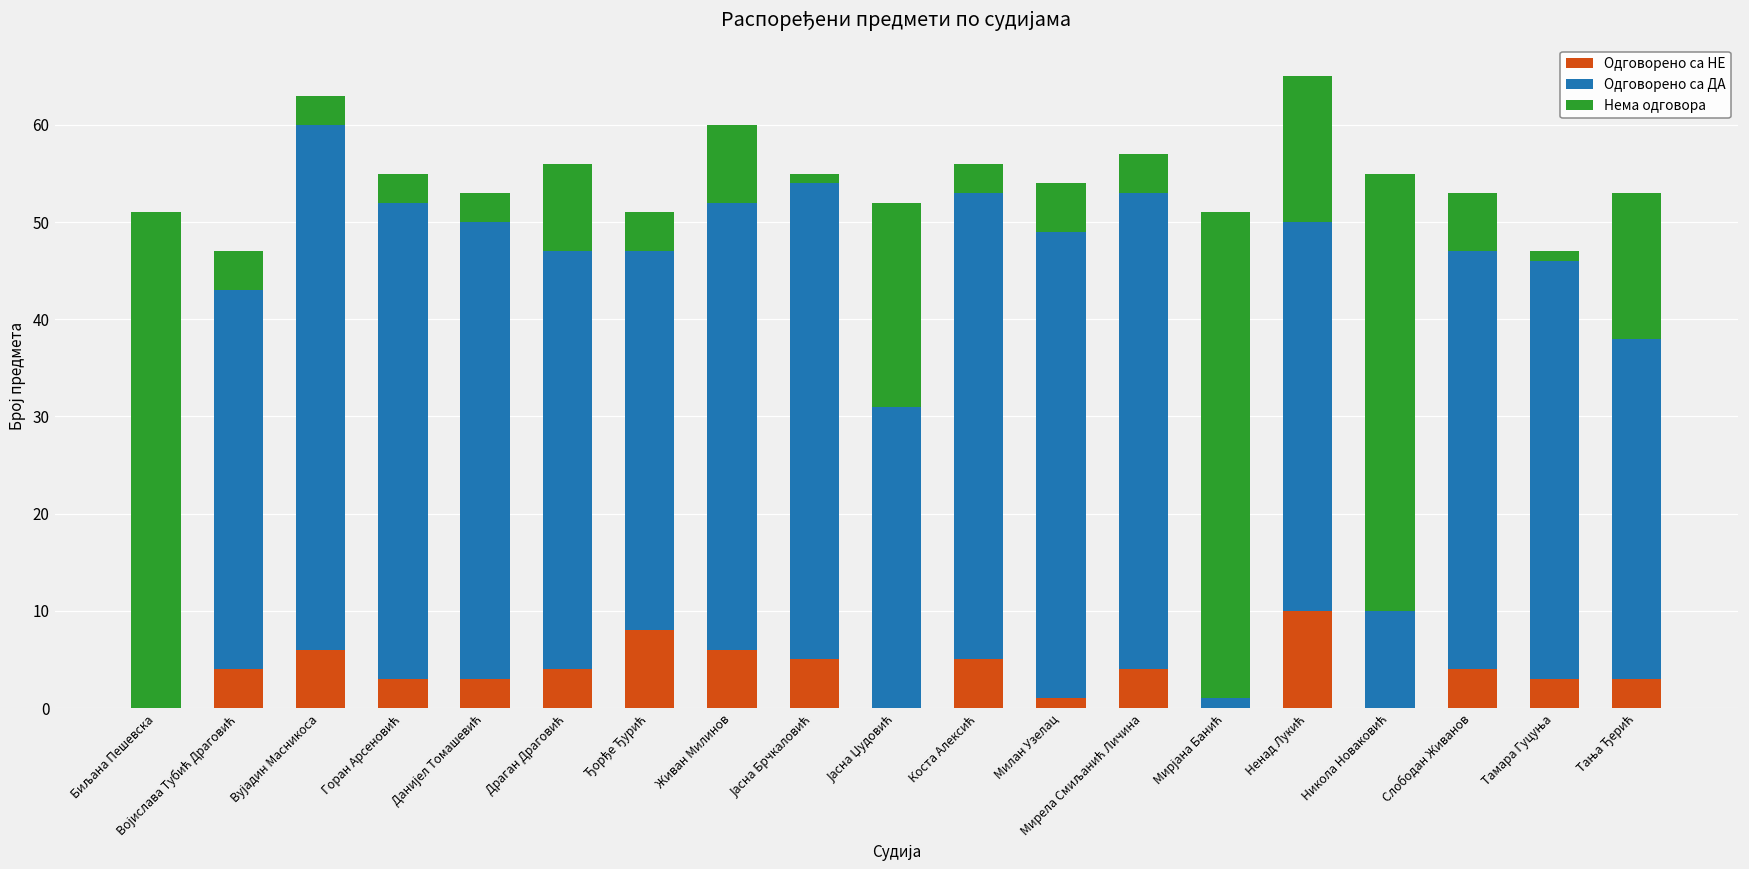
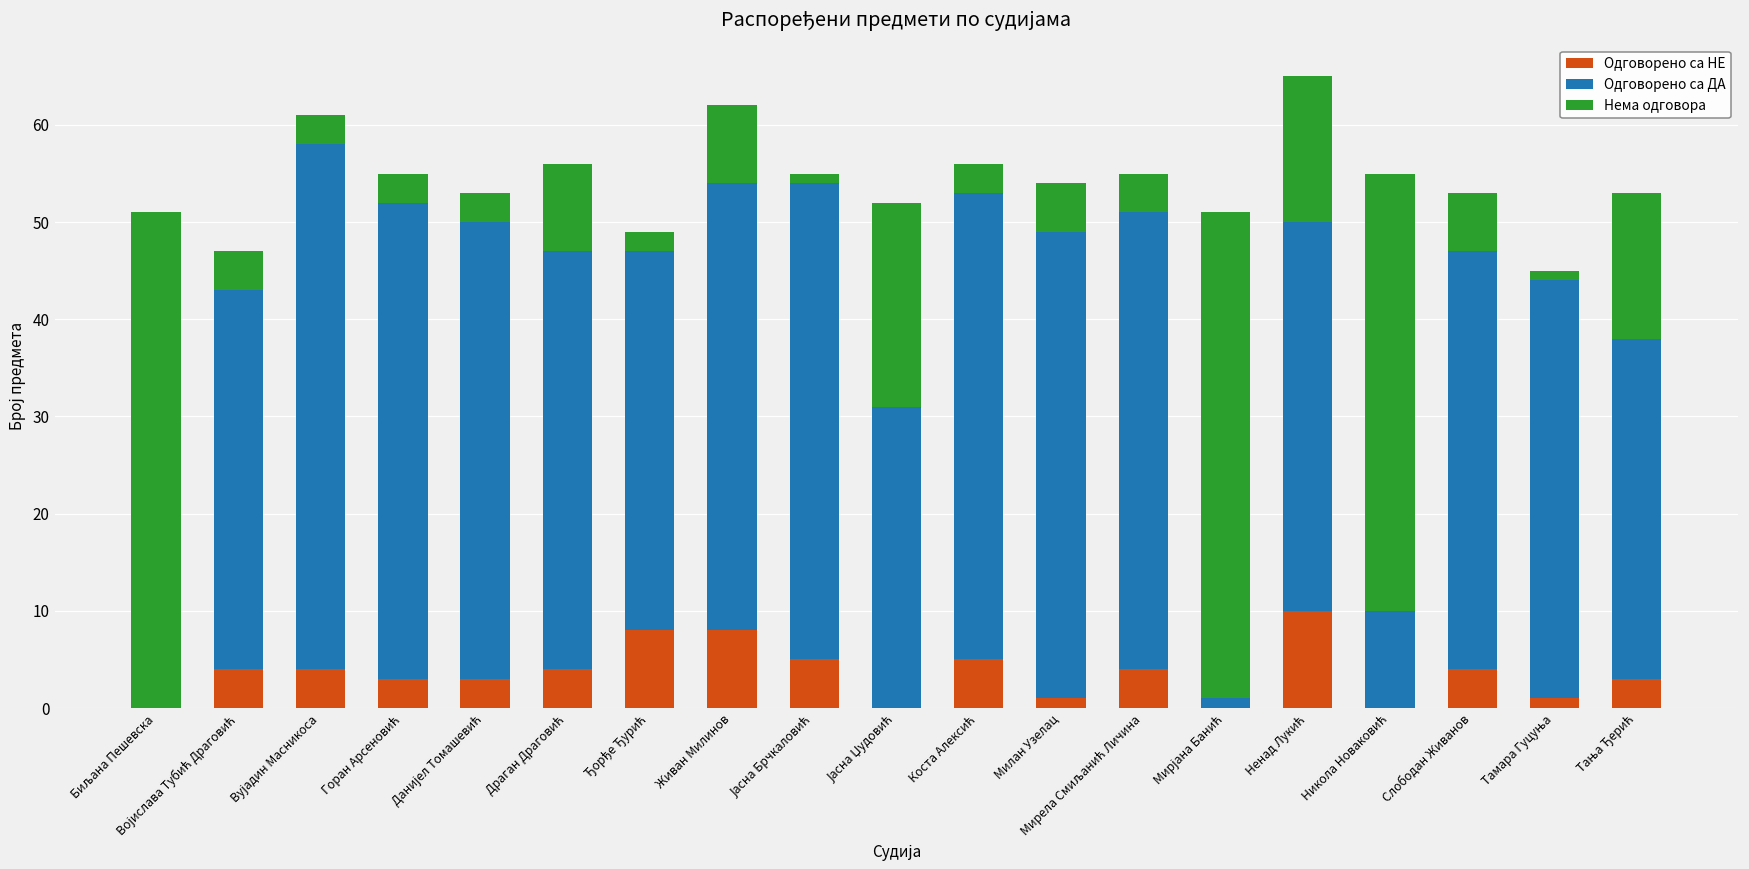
  {
    "Одговорено са НЕ": {
      "Биљана Пешевска": 0,
      "Војислава Тубић Драговић": 4,
-     "Вујадин Масникоса": 6,
+     "Вујадин Масникоса": 4,
      "Горан Арсеновић": 3,
      "Данијел Томашевић": 3,
      "Драган Драговић": 4,
      "Ђорђе Ђурић": 8,
-     "Живан Милинов": 6,
+     "Живан Милинов": 8,
      "Јасна Брчкаловић": 5,
      "Јасна Џудовић": 0,
      "Коста Алексић": 5,
      "Милан Узелац": 1,
      "Мирела Смиљанић Личина": 4,
      "Мирјана Банић": 0,
      "Ненад Лукић": 10,
      "Никола Новаковић": 0,
      "Слободан Живанов": 4,
-     "Тамара Гуцуња": 3,
+     "Тамара Гуцуња": 1,
      "Тања Ђерић": 3
    },
    "Одговорено са ДА": {
      "Биљана Пешевска": 0,
      "Војислава Тубић Драговић": 39,
      "Вујадин Масникоса": 54,
      "Горан Арсеновић": 49,
      "Данијел Томашевић": 47,
      "Драган Драговић": 43,
      "Ђорђе Ђурић": 39,
      "Живан Милинов": 46,
      "Јасна Брчкаловић": 49,
      "Јасна Џудовић": 31,
      "Коста Алексић": 48,
      "Милан Узелац": 48,
-     "Мирела Смиљанић Личина": 49,
+     "Мирела Смиљанић Личина": 47,
      "Мирјана Банић": 1,
      "Ненад Лукић": 40,
      "Никола Новаковић": 10,
      "Слободан Живанов": 43,
      "Тамара Гуцуња": 43,
      "Тања Ђерић": 35
    },
    "Нема одговора": {
      "Биљана Пешевска": 51,
      "Војислава Тубић Драговић": 4,
      "Вујадин Масникоса": 3,
      "Горан Арсеновић": 3,
      "Данијел Томашевић": 3,
      "Драган Драговић": 9,
-     "Ђорђе Ђурић": 4,
+     "Ђорђе Ђурић": 2,
      "Живан Милинов": 8,
      "Јасна Брчкаловић": 1,
      "Јасна Џудовић": 21,
      "Коста Алексић": 3,
      "Милан Узелац": 5,
      "Мирела Смиљанић Личина": 4,
      "Мирјана Банић": 50,
      "Ненад Лукић": 15,
      "Никола Новаковић": 45,
      "Слободан Живанов": 6,
      "Тамара Гуцуња": 1,
      "Тања Ђерић": 15
    }
  }
